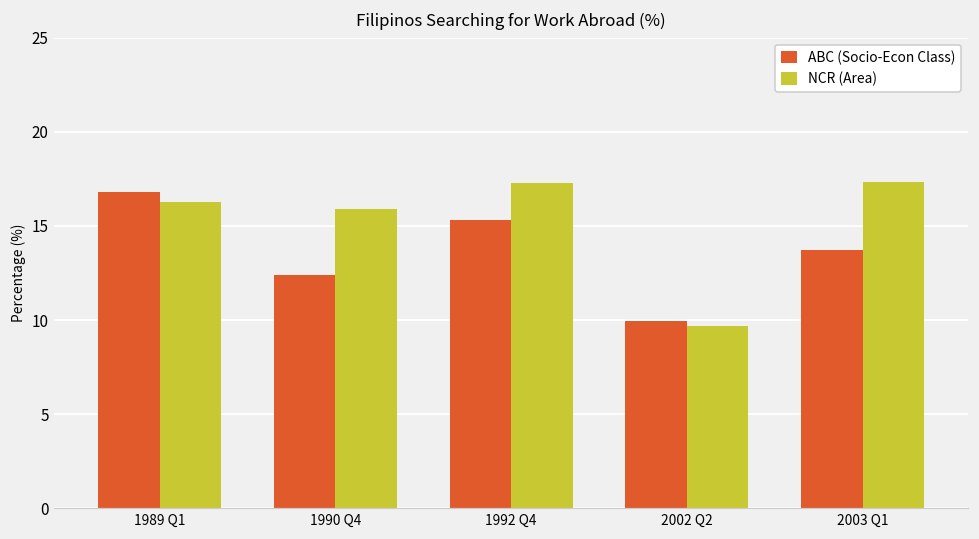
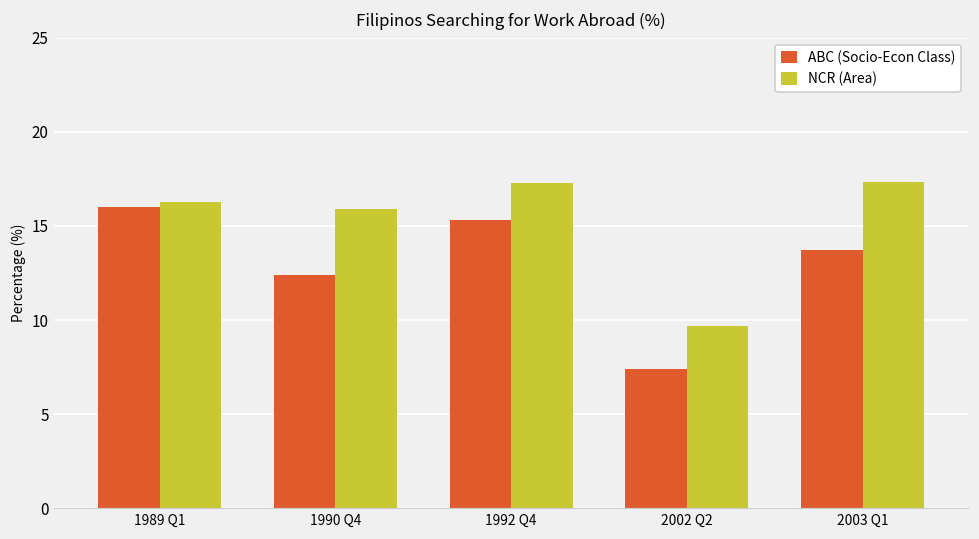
  {
    "ABC (Socio-Econ Class)": {
-     "1989 Q1": 16.8,
+     "1989 Q1": 16.0,
      "1990 Q4": 12.4,
      "1992 Q4": 15.3,
-     "2002 Q2": 10.0,
+     "2002 Q2": 7.4,
      "2003 Q1": 13.7
    },
    "NCR (Area)": {
      "1989 Q1": 16.3,
      "1990 Q4": 15.9,
      "1992 Q4": 17.3,
      "2002 Q2": 9.7,
      "2003 Q1": 17.3
    }
  }
